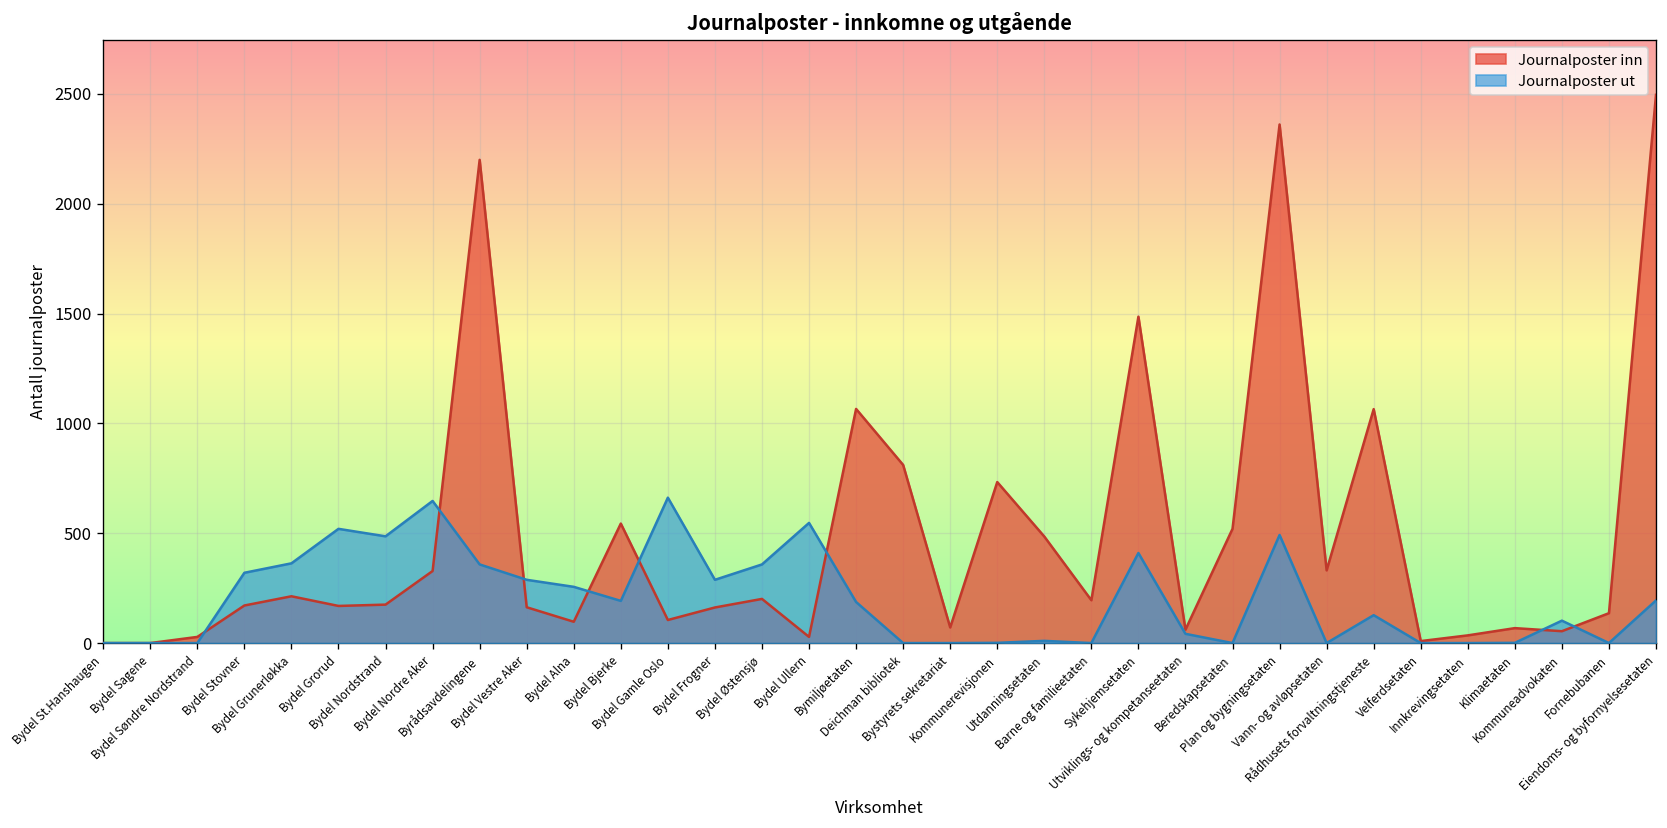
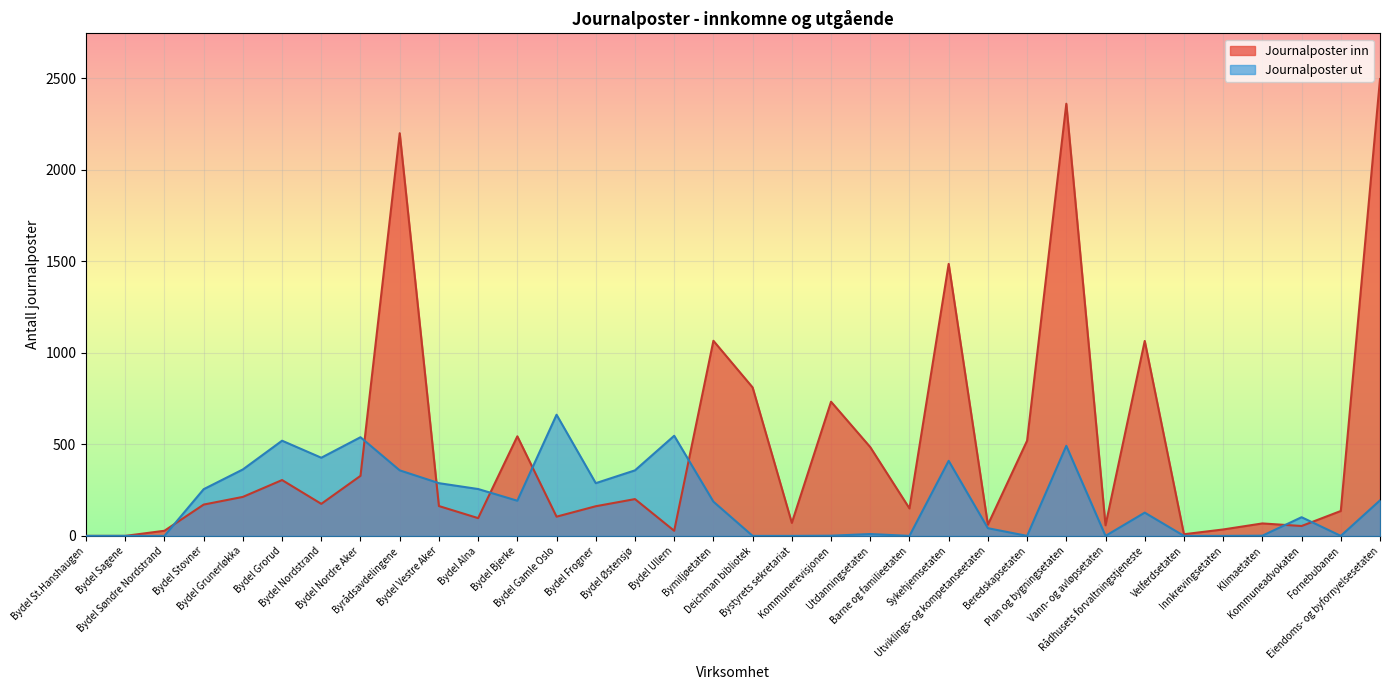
  {
    "Journalposter inn": {
      "Bydel Søndre Nordstrand": 30,
      "Bydel Stovner": 170,
      "Bydel Grunerløkka": 210,
-     "Bydel Grorud": 170,
+     "Bydel Grorud": 310,
      "Bydel Nordstrand": 180,
      "Bydel Nordre Aker": 330,
      "Byrådsavdelingene": 2200,
      "Bydel Vestre Aker": 160,
      "Bydel Alna": 100,
      "Bydel Bjerke": 540,
      "Bydel Gamle Oslo": 110,
      "Bydel Frogner": 160,
      "Bydel Østensjø": 200,
      "Bydel Ullern": 30,
      "Bymiljøetaten": 1070,
      "Deichman bibliotek": 810,
      "Bystyrets sekretariat": 70,
      "Kommunerevisjonen": 730,
      "Utdanningsetaten": 490,
-     "Barne og familieetaten": 200,
+     "Barne og familieetaten": 150,
      "Sykehjemsetaten": 1490,
      "Utviklings- og kompetanseetaten": 60,
      "Beredskapsetaten": 520,
      "Plan og bygningsetaten": 2360,
-     "Vann- og avløpsetaten": 330,
+     "Vann- og avløpsetaten": 60,
      "Rådhusets forvaltningstjeneste": 1070,
      "Innkrevingsetaten": 40,
      "Klimaetaten": 70,
      "Kommuneadvokaten": 50,
      "Fornebubanen": 140,
      "Eiendoms- og byfornyelsesetaten": 2500
    },
    "Journalposter ut": {
      "Bydel Søndre Nordstrand": 0,
-     "Bydel Stovner": 320,
+     "Bydel Stovner": 260,
      "Bydel Grunerløkka": 360,
      "Bydel Grorud": 520,
-     "Bydel Nordstrand": 490,
-     "Bydel Nordre Aker": 650,
+     "Bydel Nordstrand": 430,
+     "Bydel Nordre Aker": 540,
      "Byrådsavdelingene": 360,
      "Bydel Vestre Aker": 290,
      "Bydel Alna": 260,
      "Bydel Bjerke": 190,
      "Bydel Gamle Oslo": 660,
      "Bydel Frogner": 290,
      "Bydel Østensjø": 360,
      "Bydel Ullern": 550,
      "Bymiljøetaten": 190,
      "Deichman bibliotek": 0,
      "Bystyrets sekretariat": 0,
      "Kommunerevisjonen": 0,
      "Utdanningsetaten": 10,
      "Barne og familieetaten": 0,
      "Sykehjemsetaten": 410,
      "Utviklings- og kompetanseetaten": 40,
      "Beredskapsetaten": 0,
      "Plan og bygningsetaten": 490,
      "Vann- og avløpsetaten": 0,
      "Rådhusets forvaltningstjeneste": 130,
      "Innkrevingsetaten": 0,
      "Klimaetaten": 0,
      "Kommuneadvokaten": 100,
      "Fornebubanen": 0,
      "Eiendoms- og byfornyelsesetaten": 190
    }
  }
